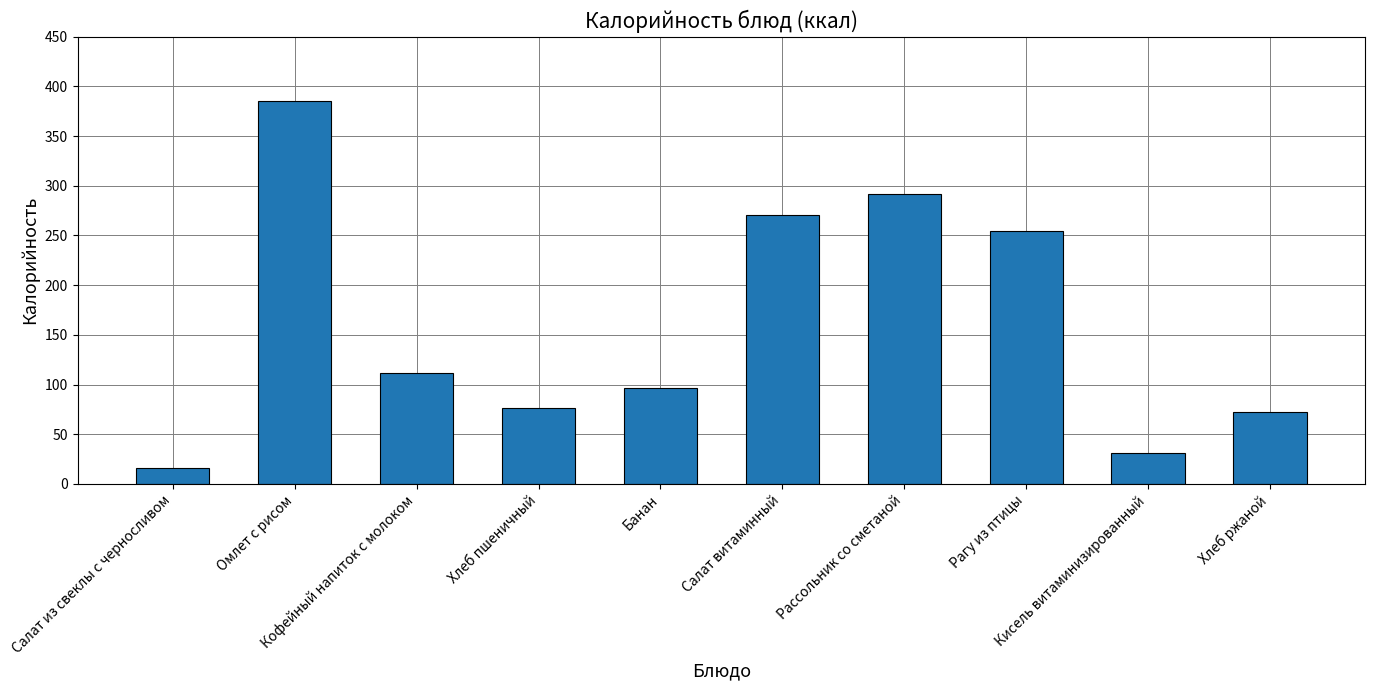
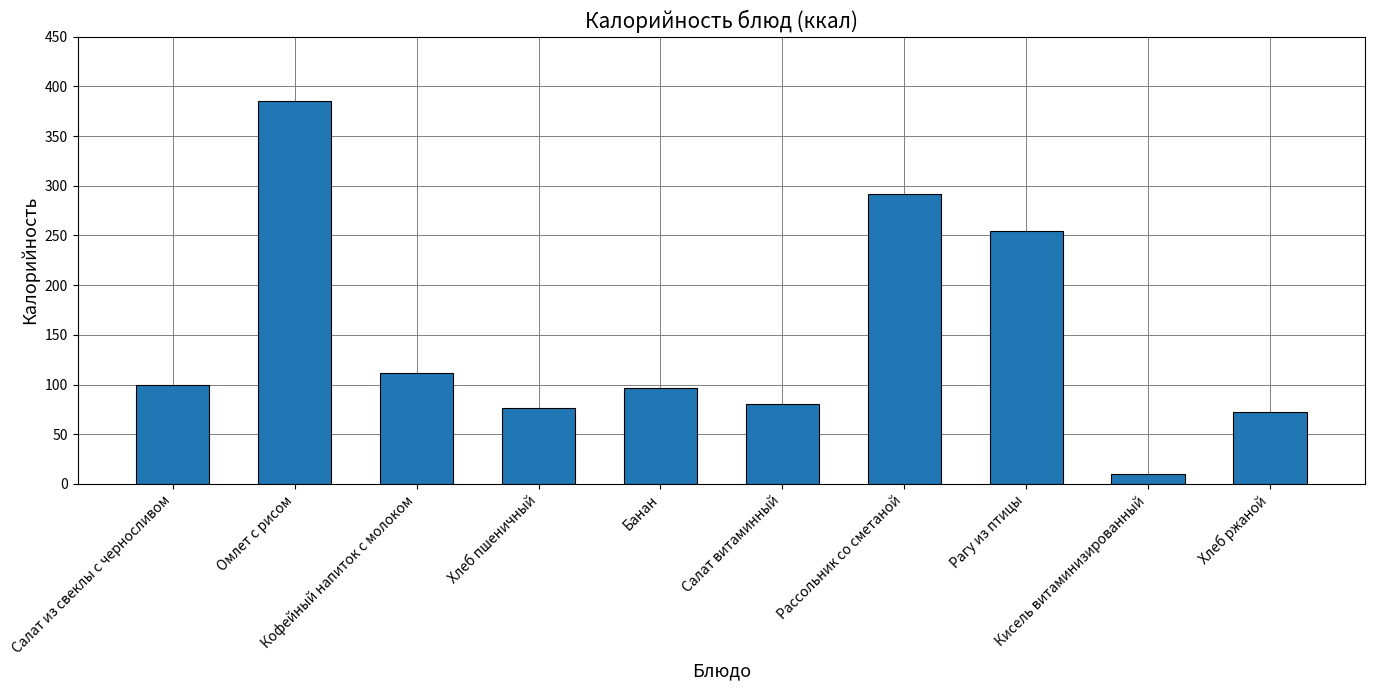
  {
-   "Салат из свеклы с черносливом": 20,
+   "Салат из свеклы с черносливом": 100,
    "Омлет с рисом": 390,
    "Кофейный напиток с молоком": 110,
    "Хлеб пшеничный": 80,
    "Банан": 100,
-   "Салат витаминный": 270,
+   "Салат витаминный": 80,
    "Рассольник со сметаной": 290,
    "Рагу из птицы": 250,
-   "Кисель витаминизированный": 30,
+   "Кисель витаминизированный": 10,
    "Хлеб ржаной": 70
  }
